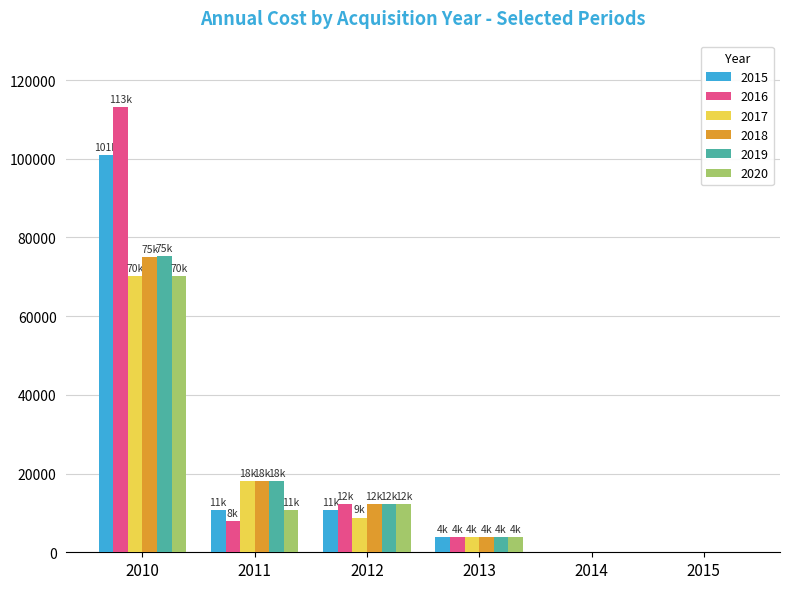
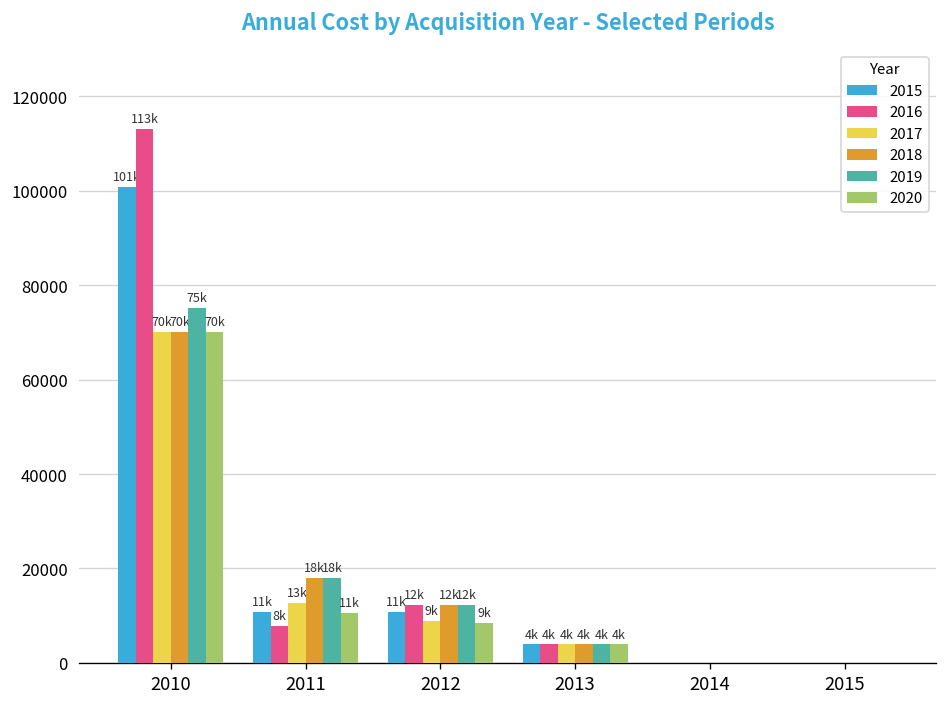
  {
    "2015": {
      "2010": "101k",
      "2011": "11k",
      "2012": "11k",
      "2013": "4k"
    },
    "2016": {
      "2010": "113k",
      "2011": "8k",
      "2012": "12k",
      "2013": "4k"
    },
    "2017": {
      "2010": "70k",
-     "2011": "18k",
+     "2011": "13k",
      "2012": "9k",
      "2013": "4k"
    },
    "2018": {
-     "2010": "75k",
+     "2010": "70k",
      "2013": "4k"
    },
    "2019": {
      "2010": "75k",
      "2013": "4k"
    },
    "2020": {
      "2010": "70k",
      "2011": "11k",
-     "2012": "12k",
+     "2012": "9k",
      "2013": "4k"
    }
  }
